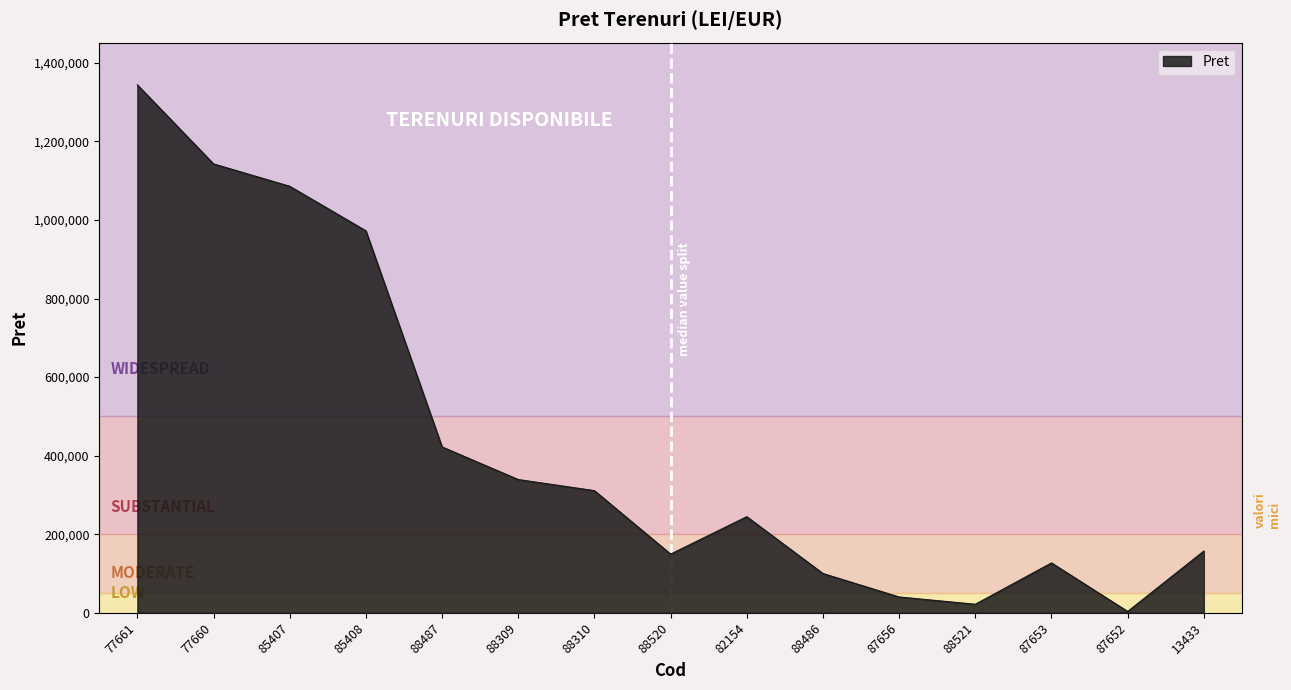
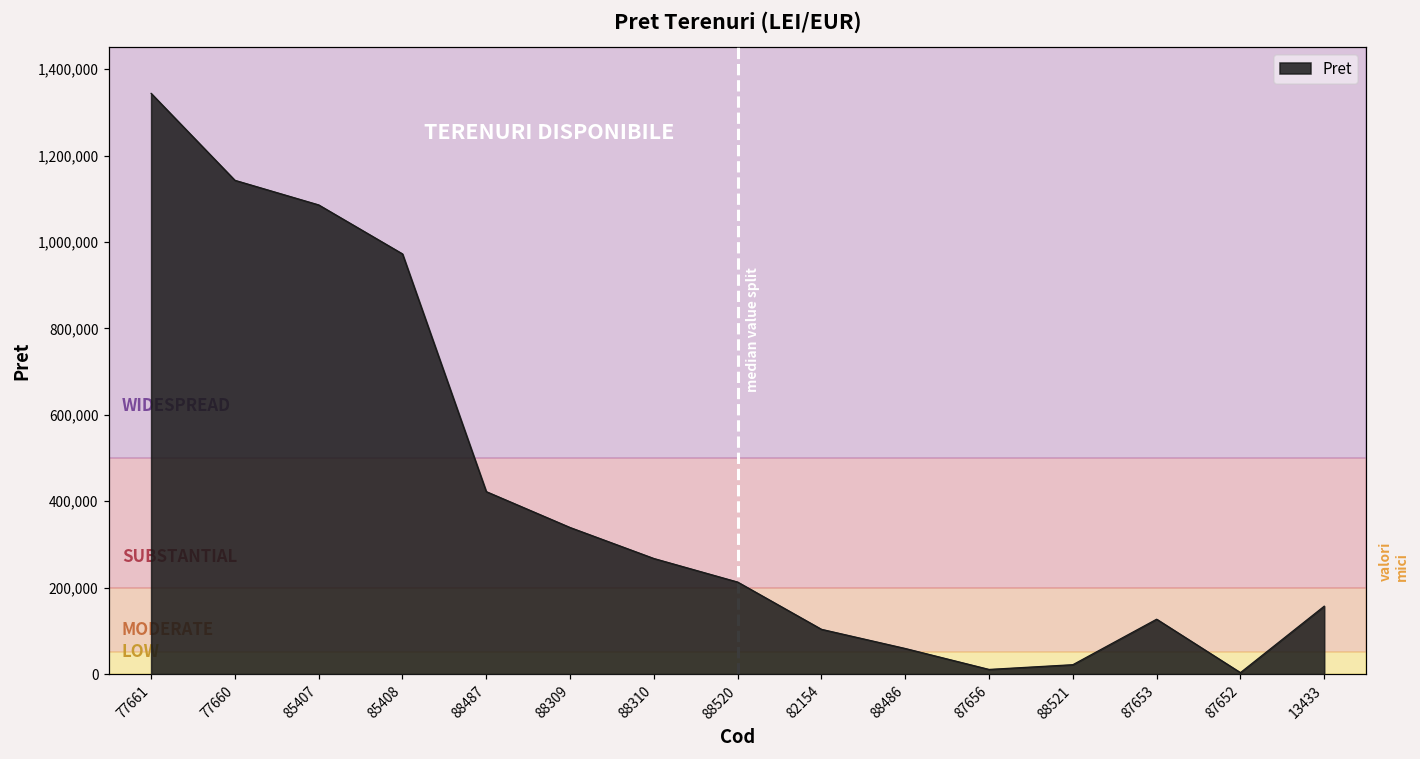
  {
    "77661": "1,340,000",
    "77660": "1,140,000",
    "85407": "1,090,000",
    "85408": "970,000",
    "88487": "420,000",
    "88309": "340,000",
-   "88310": "310,000",
-   "88520": "150,000",
-   "82154": "240,000",
-   "88486": "100,000",
-   "87656": "40,000",
+   "88310": "270,000",
+   "88520": "210,000",
+   "82154": "100,000",
+   "88486": "60,000",
+   "87656": "10,000",
    "88521": "20,000",
    "87653": "130,000",
    "87652": "0",
    "13433": "160,000"
  }
